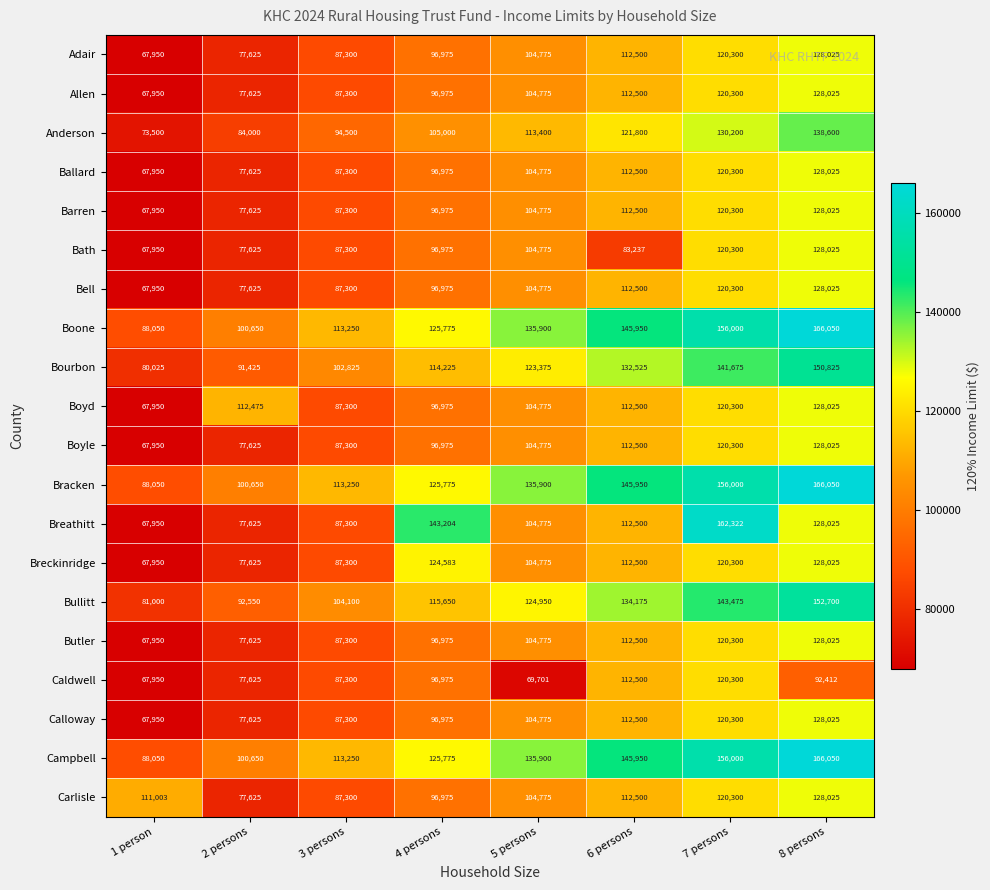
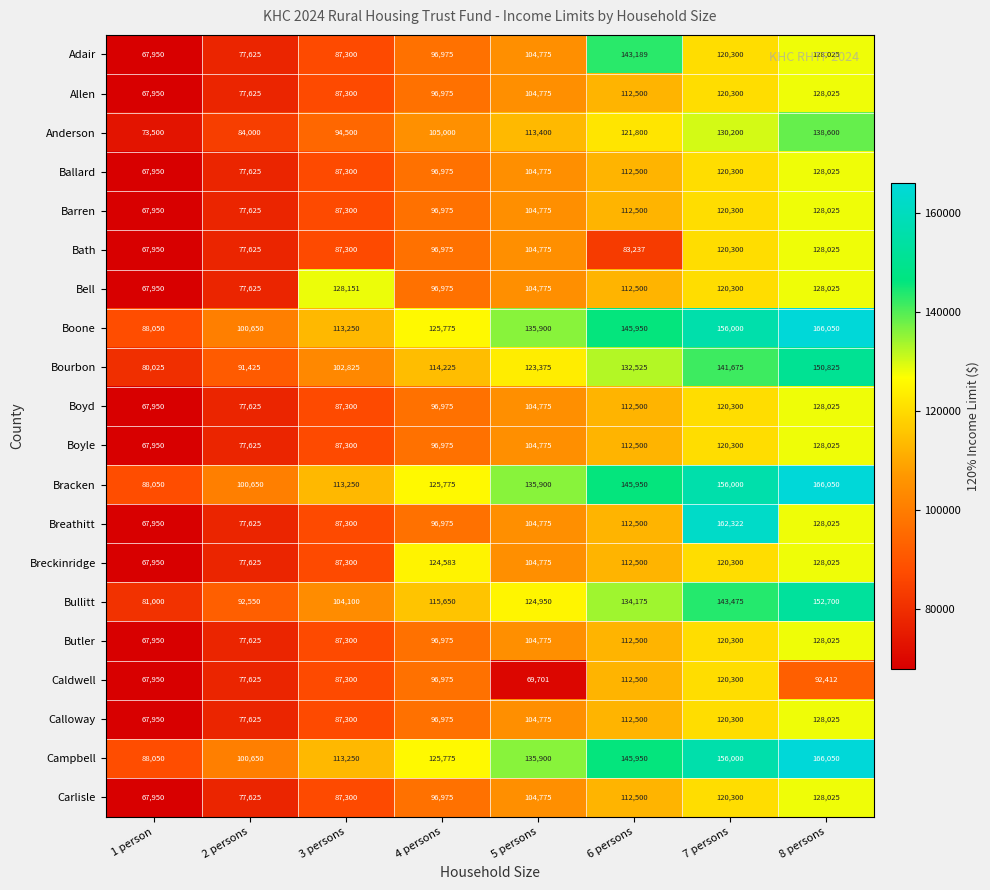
  {
    "Adair": {
      "1 person": "67,950",
      "2 persons": "77,625",
      "3 persons": "87,300",
      "4 persons": "96,975",
      "5 persons": "104,775",
-     "6 persons": "112,500",
+     "6 persons": "143,189",
      "7 persons": "120,300"
    },
    "Allen": {
      "1 person": "67,950",
      "2 persons": "77,625",
      "3 persons": "87,300",
      "4 persons": "96,975",
      "5 persons": "104,775",
      "6 persons": "112,500",
      "7 persons": "120,300",
      "8 persons": "128,025"
    },
    "Anderson": {
      "1 person": "73,500",
      "2 persons": "84,000",
      "3 persons": "94,500",
      "4 persons": "105,000",
      "5 persons": "113,400",
      "6 persons": "121,800",
      "7 persons": "130,200",
      "8 persons": "138,600"
    },
    "Ballard": {
      "1 person": "67,950",
      "2 persons": "77,625",
      "3 persons": "87,300",
      "4 persons": "96,975",
      "5 persons": "104,775",
      "6 persons": "112,500",
      "7 persons": "120,300",
      "8 persons": "128,025"
    },
    "Barren": {
      "1 person": "67,950",
      "2 persons": "77,625",
      "3 persons": "87,300",
      "4 persons": "96,975",
      "5 persons": "104,775",
      "6 persons": "112,500",
      "7 persons": "120,300",
      "8 persons": "128,025"
    },
    "Bath": {
      "1 person": "67,950",
      "2 persons": "77,625",
      "3 persons": "87,300",
      "4 persons": "96,975",
      "5 persons": "104,775",
      "6 persons": "83,237",
      "7 persons": "120,300",
      "8 persons": "128,025"
    },
    "Bell": {
      "1 person": "67,950",
      "2 persons": "77,625",
-     "3 persons": "87,300",
+     "3 persons": "128,151",
      "4 persons": "96,975",
      "5 persons": "104,775",
      "6 persons": "112,500",
      "7 persons": "120,300",
      "8 persons": "128,025"
    },
    "Boone": {
      "1 person": "88,050",
      "2 persons": "100,650",
      "3 persons": "113,250",
      "4 persons": "125,775",
      "5 persons": "135,900",
      "6 persons": "145,950",
      "7 persons": "156,000",
      "8 persons": "166,050"
    },
    "Bourbon": {
      "1 person": "80,025",
      "2 persons": "91,425",
      "3 persons": "102,825",
      "4 persons": "114,225",
      "5 persons": "123,375",
      "6 persons": "132,525",
      "7 persons": "141,675",
      "8 persons": "150,825"
    },
    "Boyd": {
      "1 person": "67,950",
-     "2 persons": "112,475",
+     "2 persons": "77,625",
      "3 persons": "87,300",
      "4 persons": "96,975",
      "5 persons": "104,775",
      "6 persons": "112,500",
      "7 persons": "120,300",
      "8 persons": "128,025"
    },
    "Boyle": {
      "1 person": "67,950",
      "2 persons": "77,625",
      "3 persons": "87,300",
      "4 persons": "96,975",
      "5 persons": "104,775",
      "6 persons": "112,500",
      "7 persons": "120,300",
      "8 persons": "128,025"
    },
    "Bracken": {
      "1 person": "88,050",
      "2 persons": "100,650",
      "3 persons": "113,250",
      "4 persons": "125,775",
      "5 persons": "135,900",
      "6 persons": "145,950",
      "7 persons": "156,000",
      "8 persons": "166,050"
    },
    "Breathitt": {
      "1 person": "67,950",
      "2 persons": "77,625",
      "3 persons": "87,300",
-     "4 persons": "143,204",
+     "4 persons": "96,975",
      "5 persons": "104,775",
      "6 persons": "112,500",
      "7 persons": "162,322",
      "8 persons": "128,025"
    },
    "Breckinridge": {
      "1 person": "67,950",
      "2 persons": "77,625",
      "3 persons": "87,300",
      "4 persons": "124,583",
      "5 persons": "104,775",
      "6 persons": "112,500",
      "7 persons": "120,300",
      "8 persons": "128,025"
    },
    "Bullitt": {
      "1 person": "81,000",
      "2 persons": "92,550",
      "3 persons": "104,100",
      "4 persons": "115,650",
      "5 persons": "124,950",
      "6 persons": "134,175",
      "7 persons": "143,475",
      "8 persons": "152,700"
    },
    "Butler": {
      "1 person": "67,950",
      "2 persons": "77,625",
      "3 persons": "87,300",
      "4 persons": "96,975",
      "5 persons": "104,775",
      "6 persons": "112,500",
      "7 persons": "120,300",
      "8 persons": "128,025"
    },
    "Caldwell": {
      "1 person": "67,950",
      "2 persons": "77,625",
      "3 persons": "87,300",
      "4 persons": "96,975",
      "5 persons": "69,701",
      "6 persons": "112,500",
      "7 persons": "120,300",
      "8 persons": "92,412"
    },
    "Calloway": {
      "1 person": "67,950",
      "2 persons": "77,625",
      "3 persons": "87,300",
      "4 persons": "96,975",
      "5 persons": "104,775",
      "6 persons": "112,500",
      "7 persons": "120,300",
      "8 persons": "128,025"
    },
    "Campbell": {
      "1 person": "88,050",
      "2 persons": "100,650",
      "3 persons": "113,250",
      "4 persons": "125,775",
      "5 persons": "135,900",
      "6 persons": "145,950",
      "7 persons": "156,000",
      "8 persons": "166,050"
    },
    "Carlisle": {
-     "1 person": "111,003",
+     "1 person": "67,950",
      "2 persons": "77,625",
      "3 persons": "87,300",
      "4 persons": "96,975",
      "5 persons": "104,775",
      "6 persons": "112,500",
      "7 persons": "120,300",
      "8 persons": "128,025"
    }
  }
